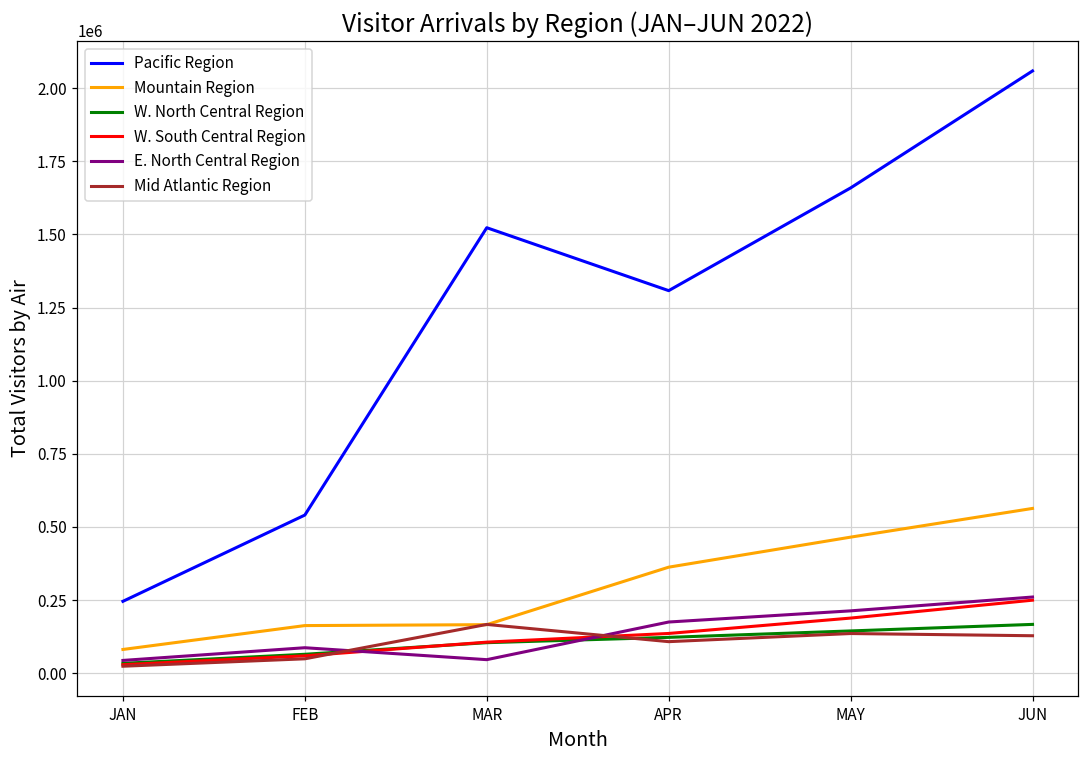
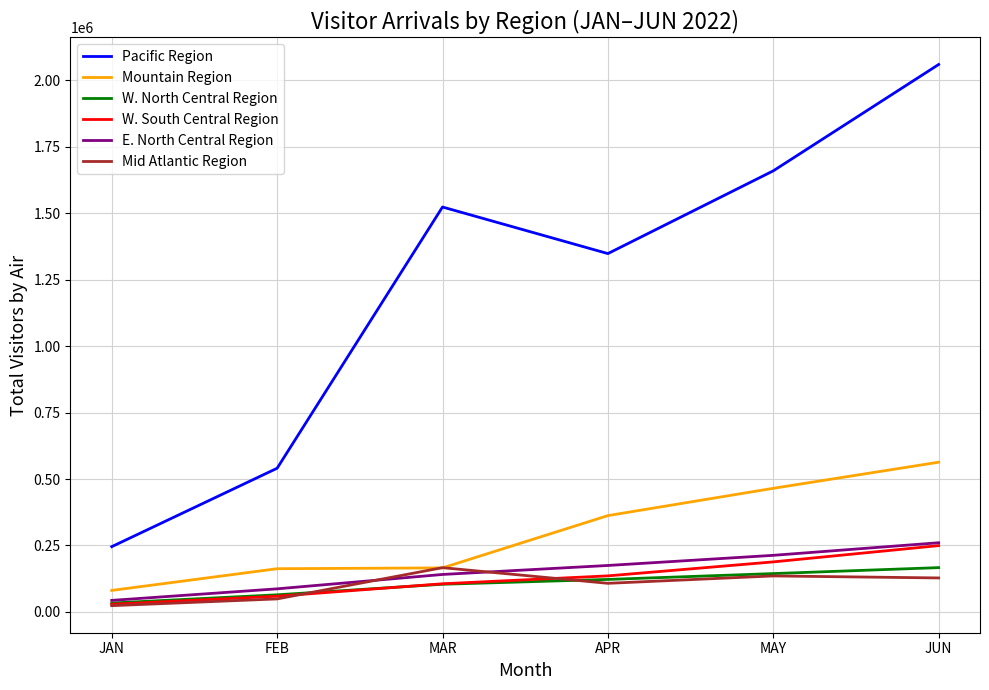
  {
    "Pacific Region": {
      "JAN": 250000,
      "FEB": 540000,
      "MAR": 1520000,
-     "APR": 1310000,
+     "APR": 1350000,
      "MAY": 1660000,
      "JUN": 2060000
    },
    "Mountain Region": {
      "JAN": 80000,
      "FEB": 160000,
      "APR": 360000,
      "MAY": 470000,
      "JUN": 560000
    },
    "W. North Central Region": {
      "APR": 120000,
      "JUN": 170000
    },
    "W. South Central Region": {
      "APR": 140000,
      "MAY": 190000,
      "JUN": 250000
    },
    "E. North Central Region": {
      "JAN": 40000,
      "FEB": 90000,
-     "MAR": 50000,
+     "MAR": 140000,
      "APR": 170000,
      "MAY": 210000,
      "JUN": 260000
    },
    "Mid Atlantic Region": {
      "FEB": 50000,
      "APR": 110000,
      "JUN": 130000
    }
  }
